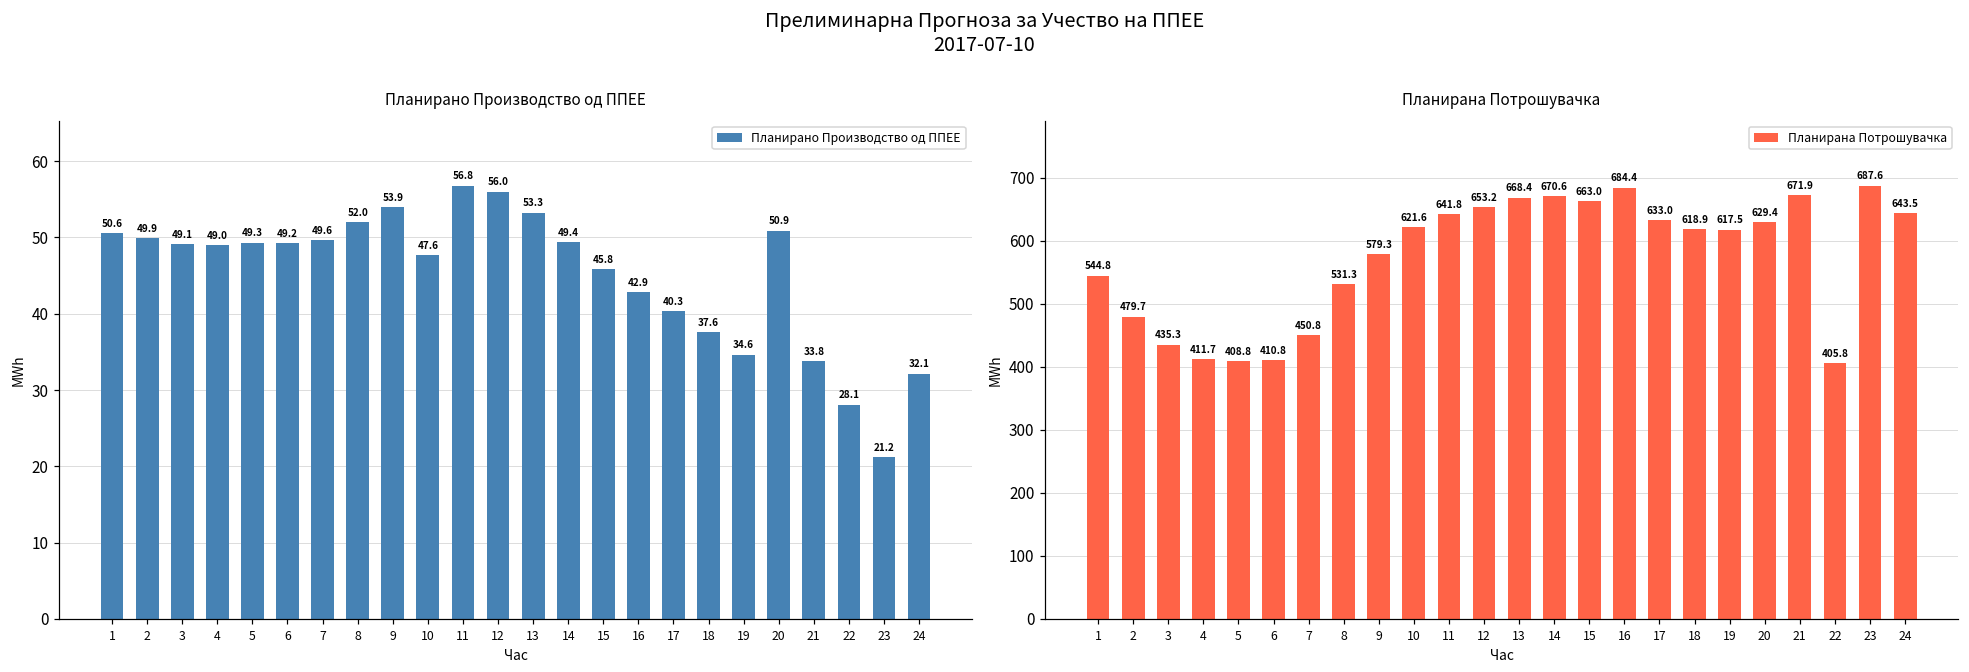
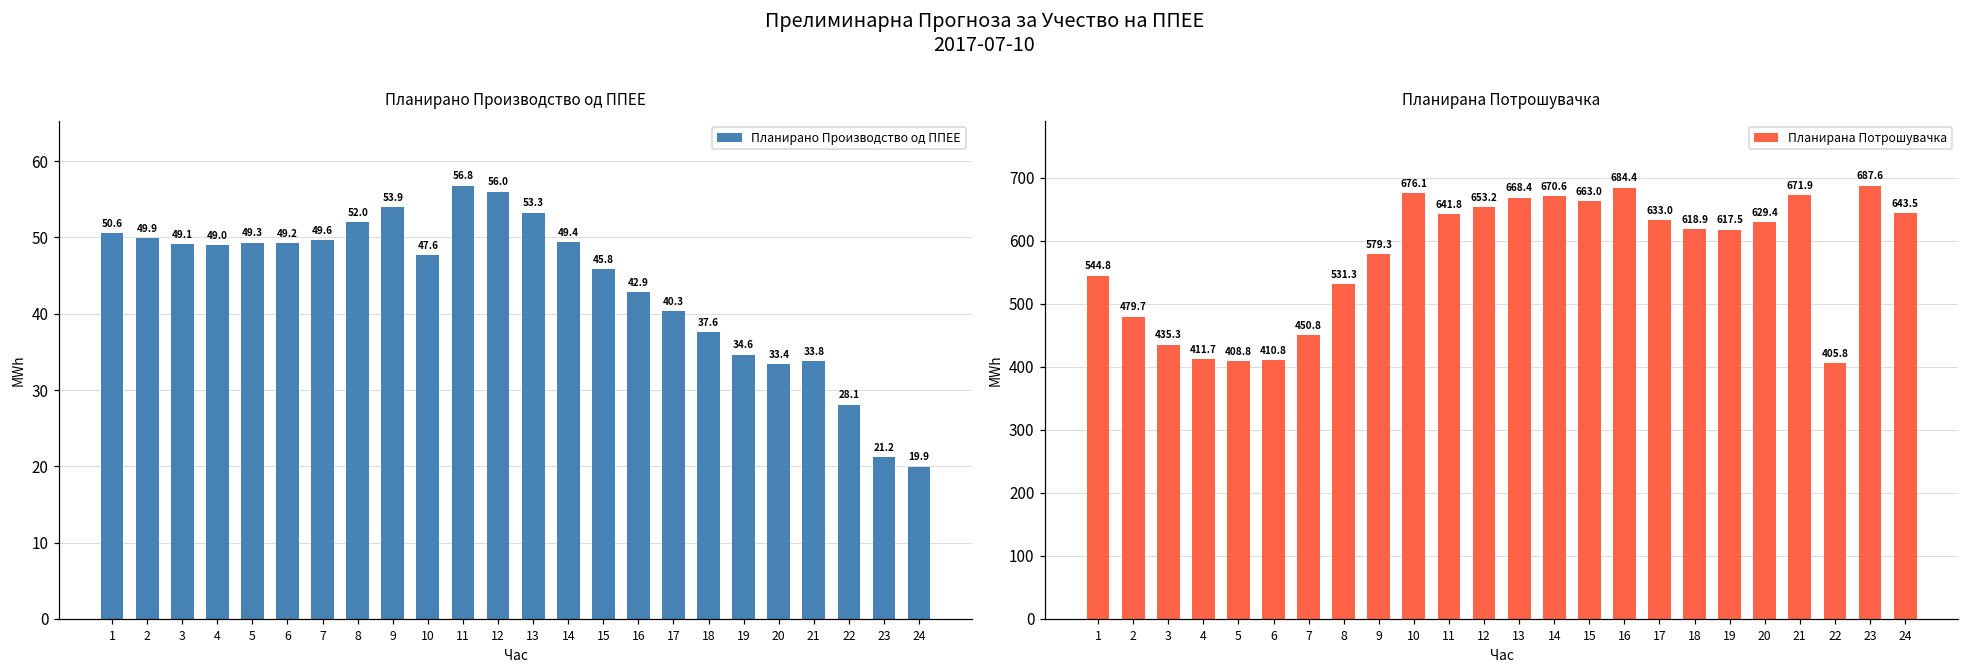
  {
    "Планирано Производство од ППЕЕ": {
      "1": 50.6,
      "2": 49.9,
      "3": 49.1,
      "4": 49.0,
      "5": 49.3,
      "6": 49.2,
      "7": 49.6,
      "8": 52.0,
      "9": 53.9,
      "10": 47.6,
      "11": 56.8,
      "12": 56.0,
      "13": 53.3,
      "14": 49.4,
      "15": 45.8,
      "16": 42.9,
      "17": 40.3,
      "18": 37.6,
      "19": 34.6,
-     "20": 50.9,
+     "20": 33.4,
      "21": 33.8,
      "22": 28.1,
      "23": 21.2,
-     "24": 32.1
+     "24": 19.9
    },
    "Планирана Потрошувачка": {
      "1": 544.8,
      "2": 479.7,
      "3": 435.3,
      "4": 411.7,
      "5": 408.8,
      "6": 410.8,
      "7": 450.8,
      "8": 531.3,
      "9": 579.3,
-     "10": 621.6,
+     "10": 676.1,
      "11": 641.8,
      "12": 653.2,
      "13": 668.4,
      "14": 670.6,
      "15": 663.0,
      "16": 684.4,
      "17": 633.0,
      "18": 618.9,
      "19": 617.5,
      "20": 629.4,
      "21": 671.9,
      "22": 405.8,
      "23": 687.6,
      "24": 643.5
    }
  }
